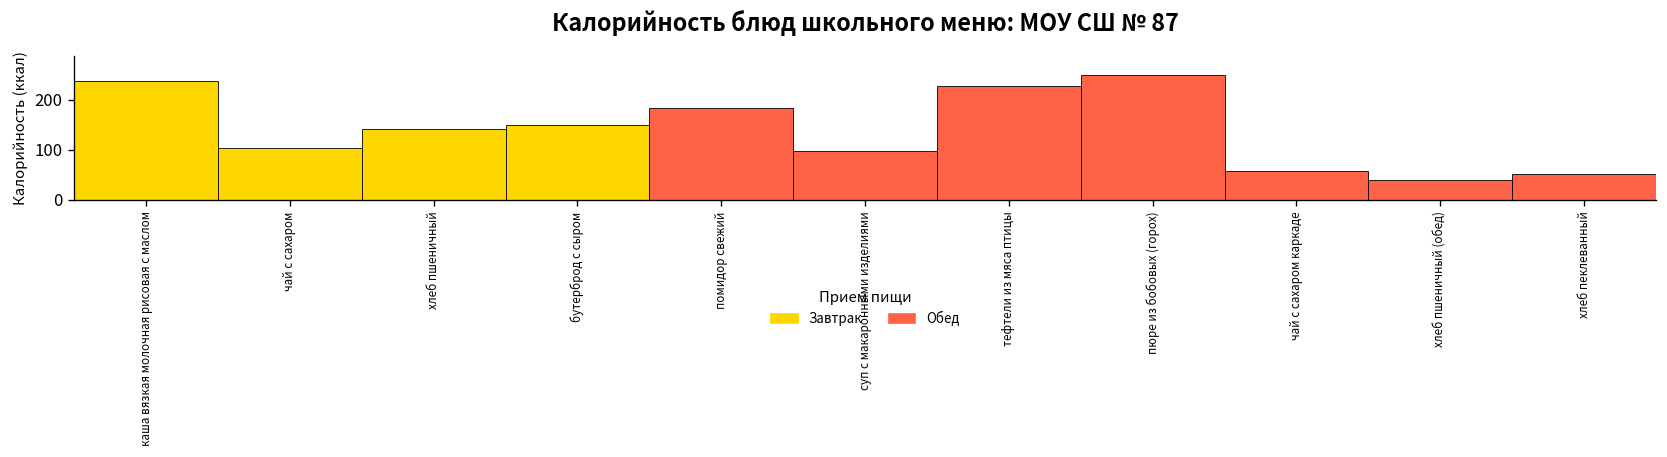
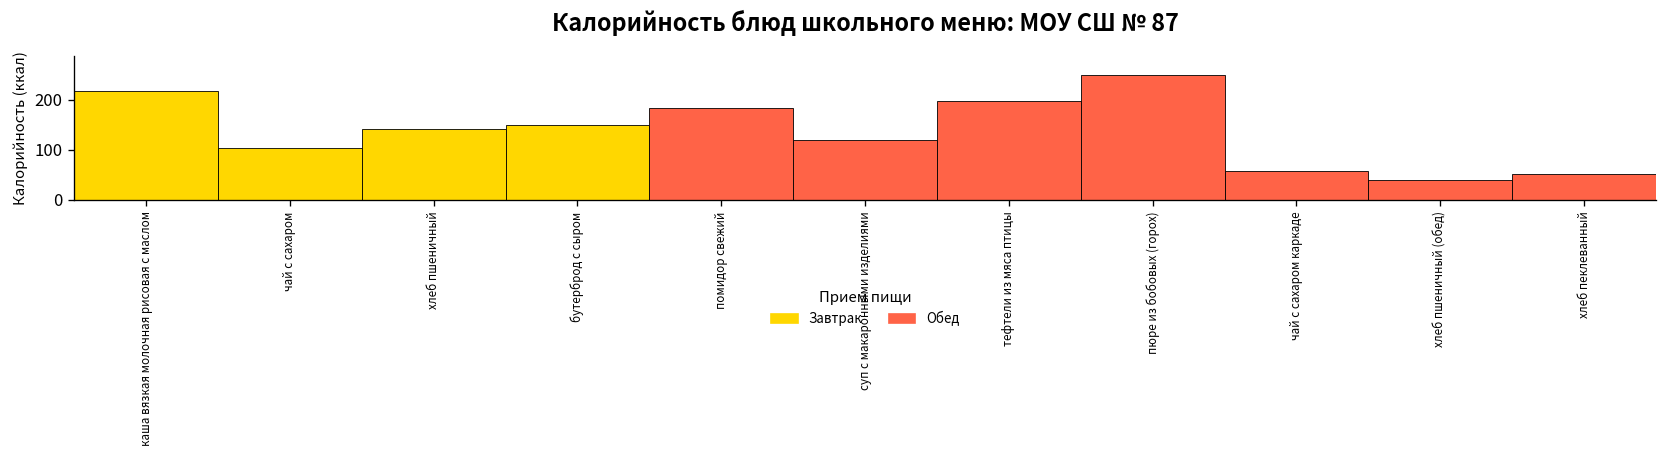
  {
-   "каша вязкая молочная рисовая с маслом": 240,
+   "каша вязкая молочная рисовая с маслом": 220,
    "чай с сахаром": 100,
    "хлеб пшеничный": 140,
    "бутерброд с сыром": 150,
    "помидор свежий": 180,
-   "суп с макаронными изделиями": 100,
-   "тефтели из мяса птицы": 230,
+   "суп с макаронными изделиями": 120,
+   "тефтели из мяса птицы": 200,
    "пюре из бобовых (горох)": 250,
    "чай с сахаром каркаде": 60,
    "хлеб пшеничный (обед)": 40,
    "хлеб пеклеванный": 50
  }
